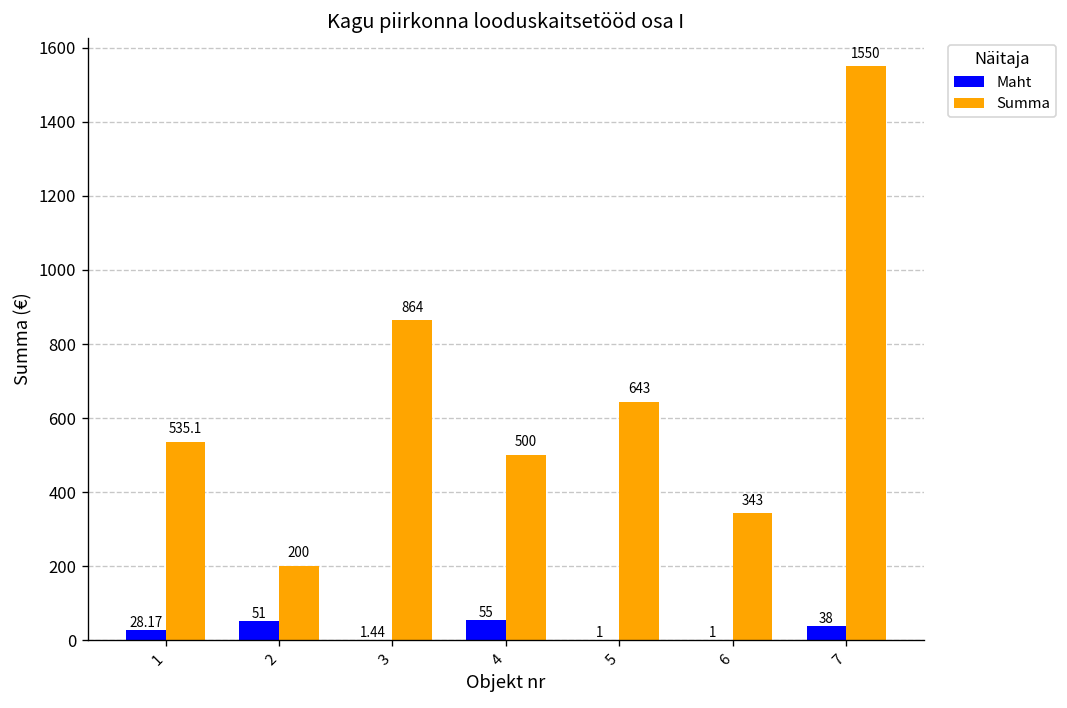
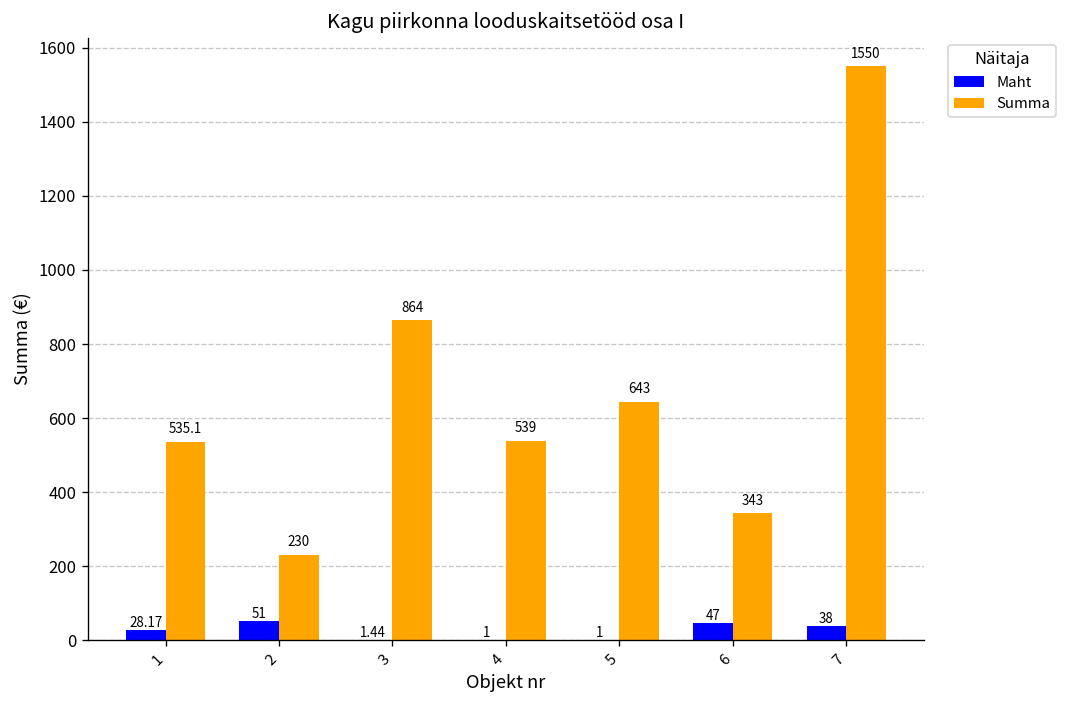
  {
    "Maht": {
      "1": 28.17,
      "2": 51,
      "3": 1.44,
-     "4": 55,
+     "4": 1,
      "5": 1,
-     "6": 1,
+     "6": 47,
      "7": 38
    },
    "Summa": {
      "1": 535.1,
-     "2": 200,
+     "2": 230,
      "3": 864,
-     "4": 500,
+     "4": 539,
      "5": 643,
      "6": 343,
      "7": 1550
    }
  }
